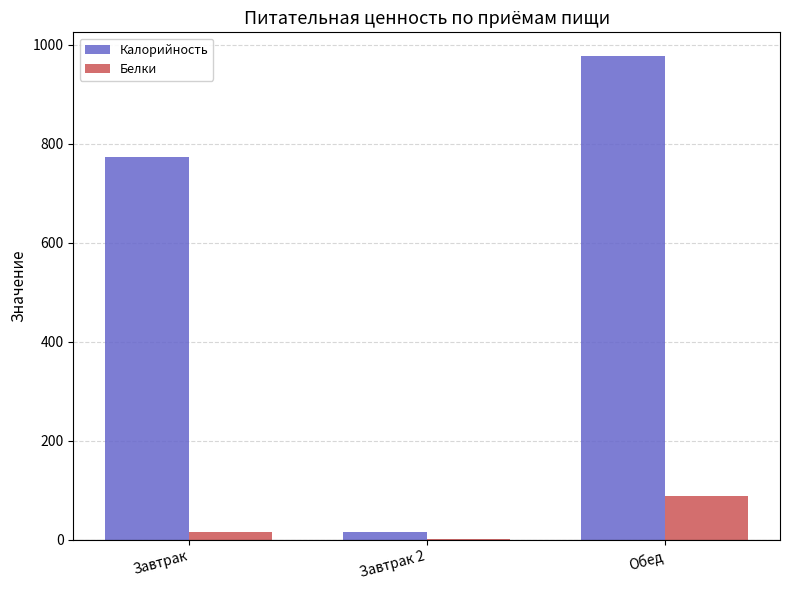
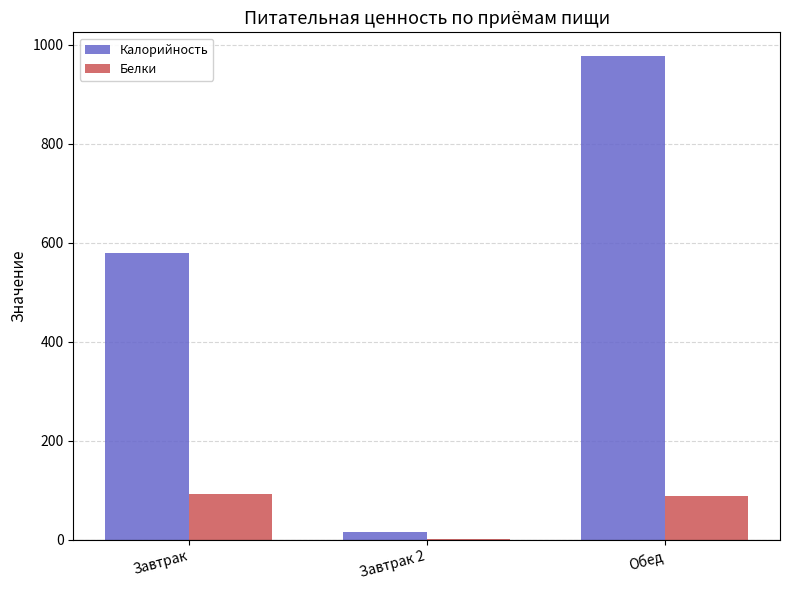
  {
    "Калорийность": {
-     "Завтрак": 770,
+     "Завтрак": 580,
      "Завтрак 2": 20,
      "Обед": 980
    },
    "Белки": {
-     "Завтрак": 20,
+     "Завтрак": 90,
      "Обед": 90
    }
  }
